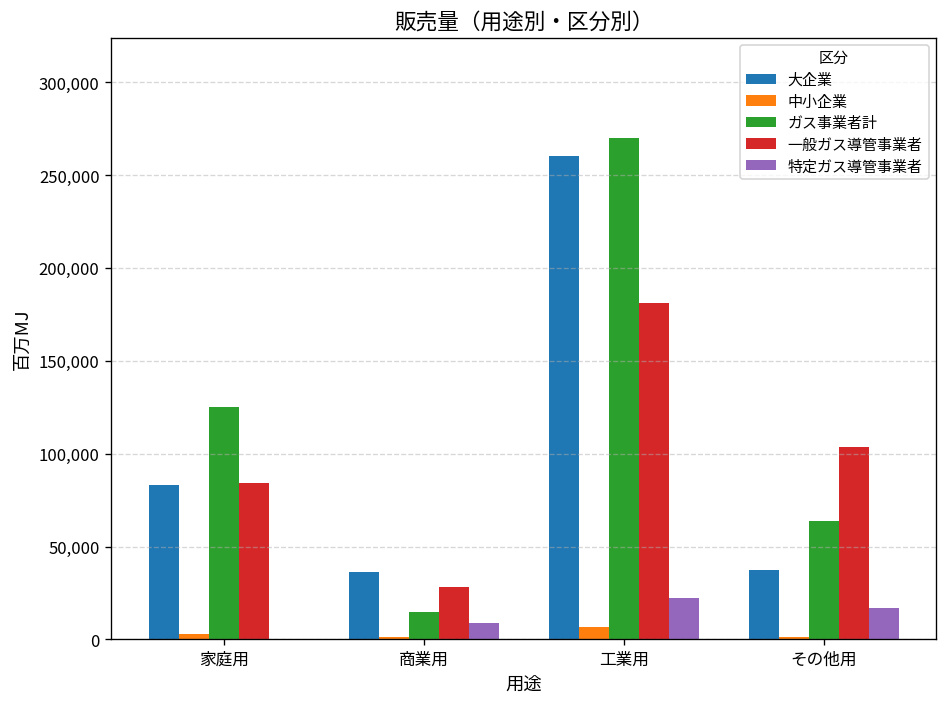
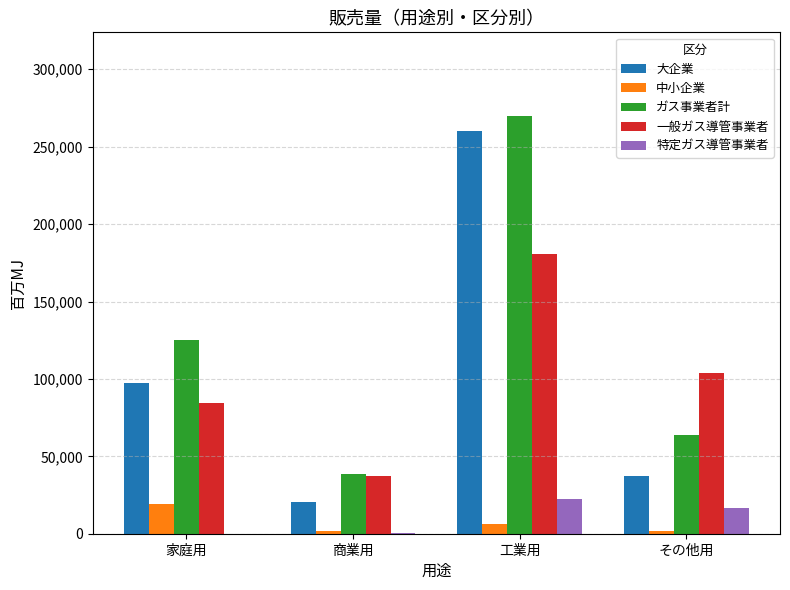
  {
    "大企業": {
-     "家庭用": "83,000",
-     "商業用": "36,000",
+     "家庭用": "97,000",
+     "商業用": "20,000",
      "工業用": "260,000",
      "その他用": "37,000"
    },
    "中小企業": {
-     "家庭用": "3,000",
+     "家庭用": "19,000",
      "工業用": "6,000"
    },
    "ガス事業者計": {
      "家庭用": "125,000",
-     "商業用": "15,000",
+     "商業用": "39,000",
      "工業用": "270,000",
      "その他用": "64,000"
    },
    "一般ガス導管事業者": {
      "家庭用": "84,000",
-     "商業用": "28,000",
+     "商業用": "37,000",
      "工業用": "181,000",
      "その他用": "104,000"
    },
    "特定ガス導管事業者": {
      "家庭用": "0",
-     "商業用": "9,000",
+     "商業用": "1,000",
      "工業用": "22,000",
      "その他用": "17,000"
    }
  }
